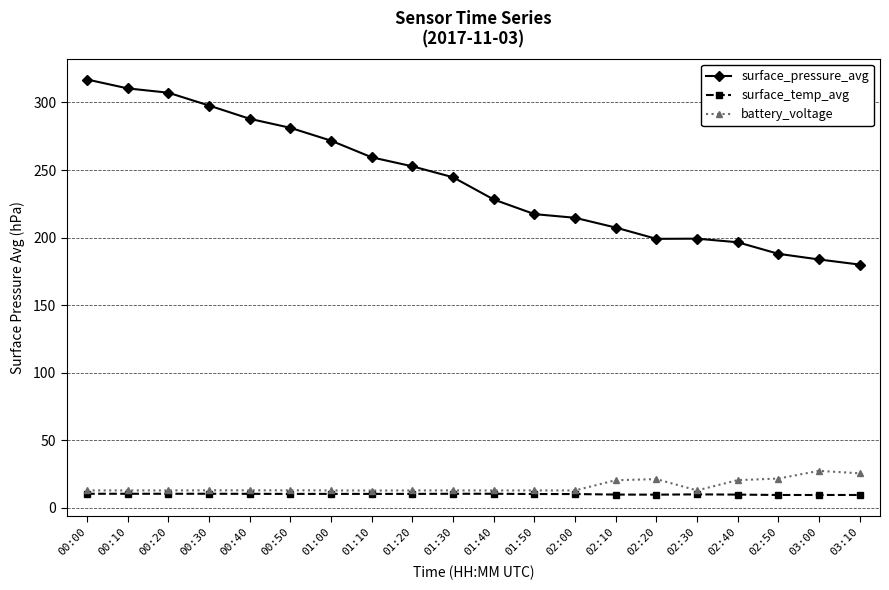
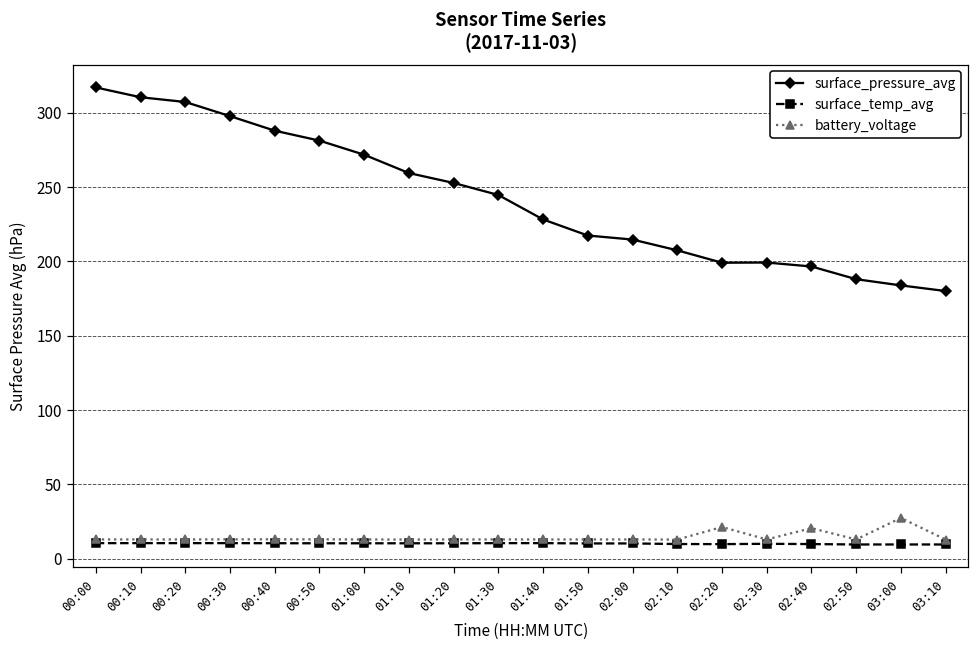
  {
    "battery_voltage": {
      "00:00": 13,
      "00:10": 13,
      "00:20": 13,
      "00:30": 13,
      "00:40": 13,
      "00:50": 13,
      "01:00": 13,
      "01:10": 13,
      "01:20": 13,
      "01:30": 13,
      "01:40": 13,
      "01:50": 13,
      "02:00": 13,
-     "02:10": 21,
+     "02:10": 13,
      "02:20": 21,
      "02:30": 13,
      "02:40": 21,
-     "02:50": 22,
+     "02:50": 13,
      "03:00": 27,
-     "03:10": 26
+     "03:10": 13
    }
  }
